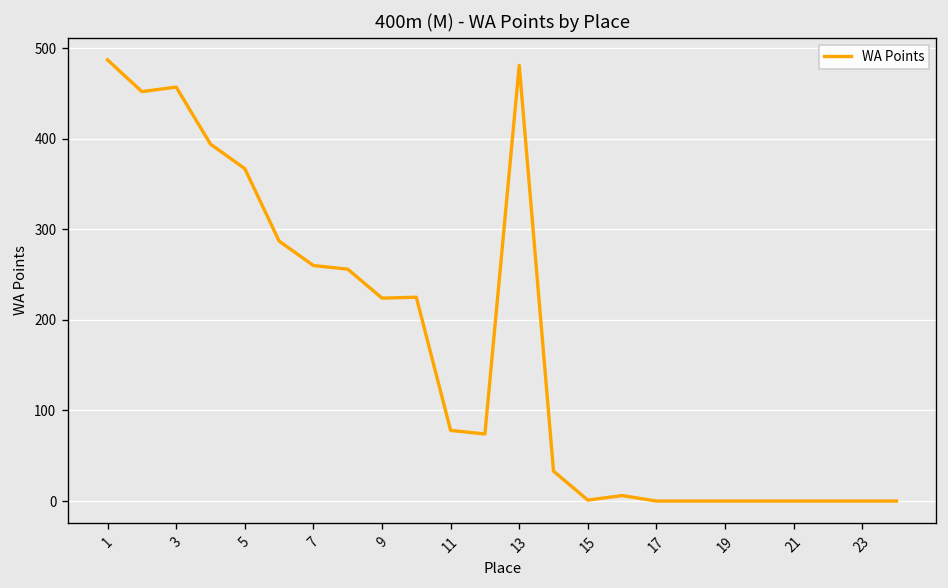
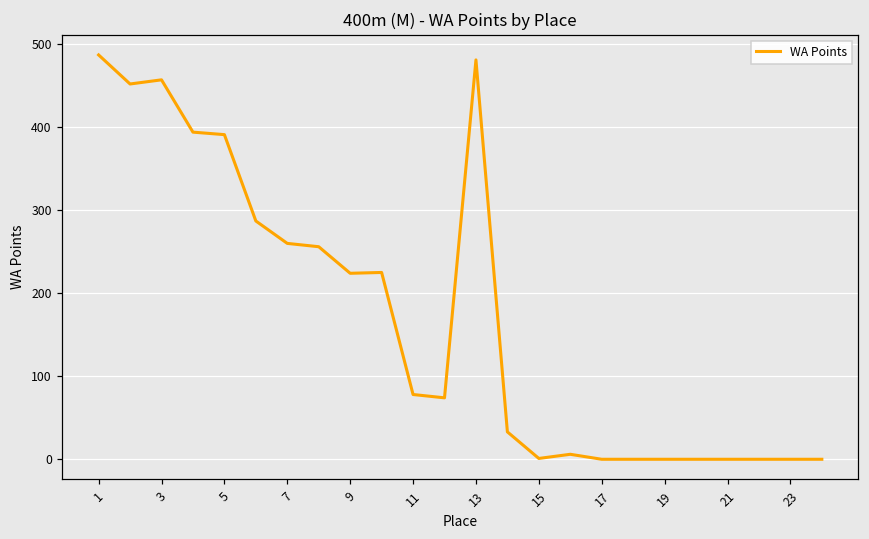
  {
    "1": 490,
    "3": 460,
-   "5": 370,
+   "5": 390,
    "7": 260,
    "9": 220,
    "11": 80,
    "13": 480,
    "15": 0,
    "17": 0,
    "19": 0,
    "21": 0,
    "23": 0
  }
